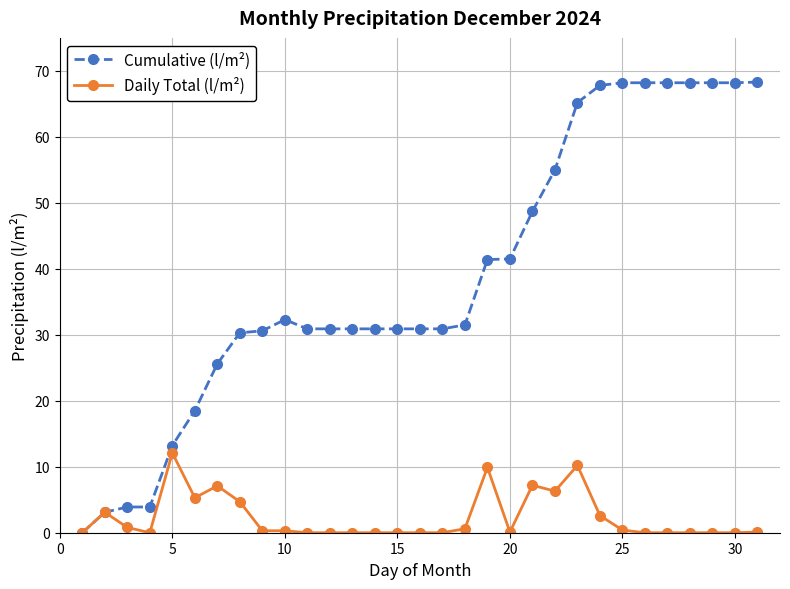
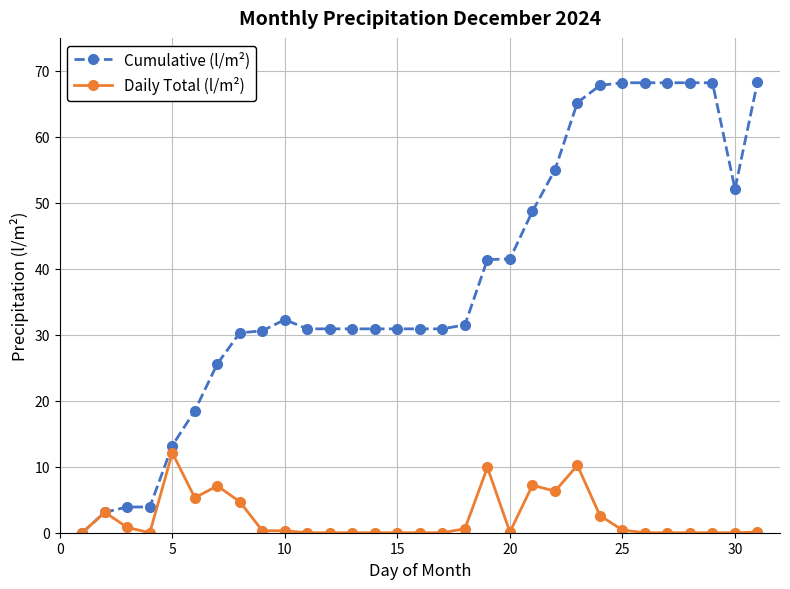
  {
    "Cumulative (l/m²)": {
      "5": 13,
      "10": 32,
      "15": 31,
      "20": 42,
      "25": 68,
-     "30": 68
+     "30": 52
    },
    "Daily Total (l/m²)": {
      "5": 12,
      "10": 0,
      "15": 0,
      "20": 0,
      "25": 0,
      "30": 0
    }
  }
